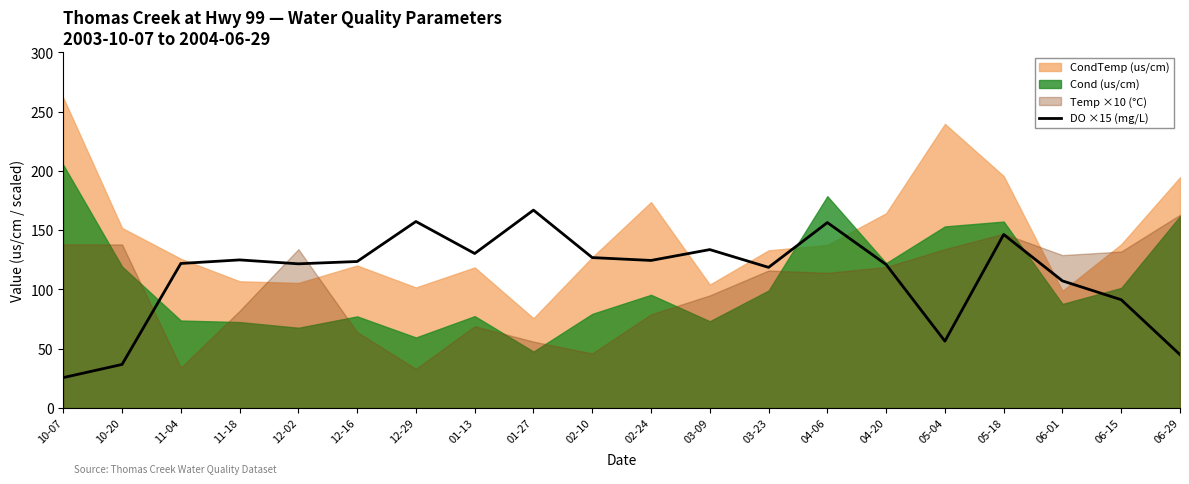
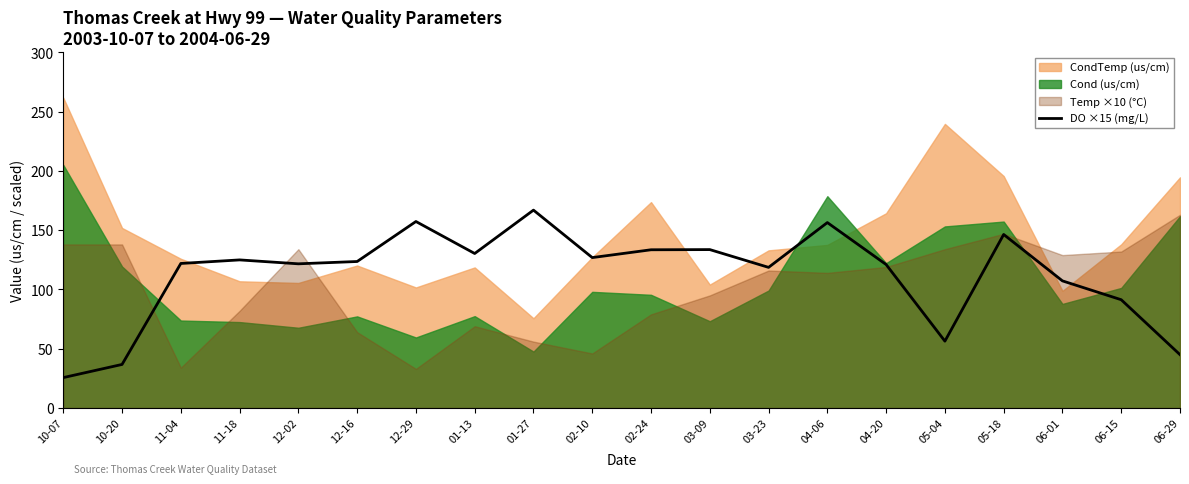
  {
    "DO ×15 (mg/L)": {
      "10-07": 26,
      "10-20": 37,
      "11-04": 122,
      "11-18": 125,
      "12-02": 122,
      "12-16": 124,
      "12-29": 157,
      "01-13": 130,
      "01-27": 167,
-     "02-24": 125,
+     "02-24": 134,
      "03-09": 134,
      "03-23": 119,
      "04-06": 156,
      "05-04": 56,
      "06-01": 107,
      "06-15": 91,
      "06-29": 45
    },
    "CondTemp (us/cm)": {
      "10-07": 262,
      "10-20": 152,
      "11-04": 126,
      "11-18": 107,
      "12-02": 106,
      "12-16": 120,
      "12-29": 102,
      "01-13": 119,
      "01-27": 76,
      "02-24": 174,
      "03-09": 104,
      "03-23": 133,
      "04-06": 138,
      "04-20": 164,
      "05-04": 240,
      "05-18": 196,
      "06-01": 99,
      "06-15": 138,
      "06-29": 195
    },
    "Cond (us/cm)": {
      "10-07": 205,
      "10-20": 119,
      "11-04": 74,
      "11-18": 73,
      "12-02": 68,
      "12-16": 77,
      "12-29": 60,
      "01-13": 78,
      "01-27": 48,
-     "02-10": 79,
+     "02-10": 98,
      "02-24": 96,
      "03-09": 73,
      "03-23": 99,
      "04-06": 179,
      "05-04": 153,
      "05-18": 157,
      "06-01": 88,
      "06-15": 101
    },
    "Temp ×10 (°C)": {
      "10-07": 138,
      "10-20": 138,
      "11-04": 34,
      "11-18": 82,
      "12-02": 134,
      "12-16": 64,
      "12-29": 33,
      "01-13": 69,
      "01-27": 56,
      "02-10": 46,
      "02-24": 79,
      "03-09": 95,
      "03-23": 116,
      "04-06": 114,
      "05-04": 134,
      "06-01": 129,
      "06-15": 132
    }
  }
